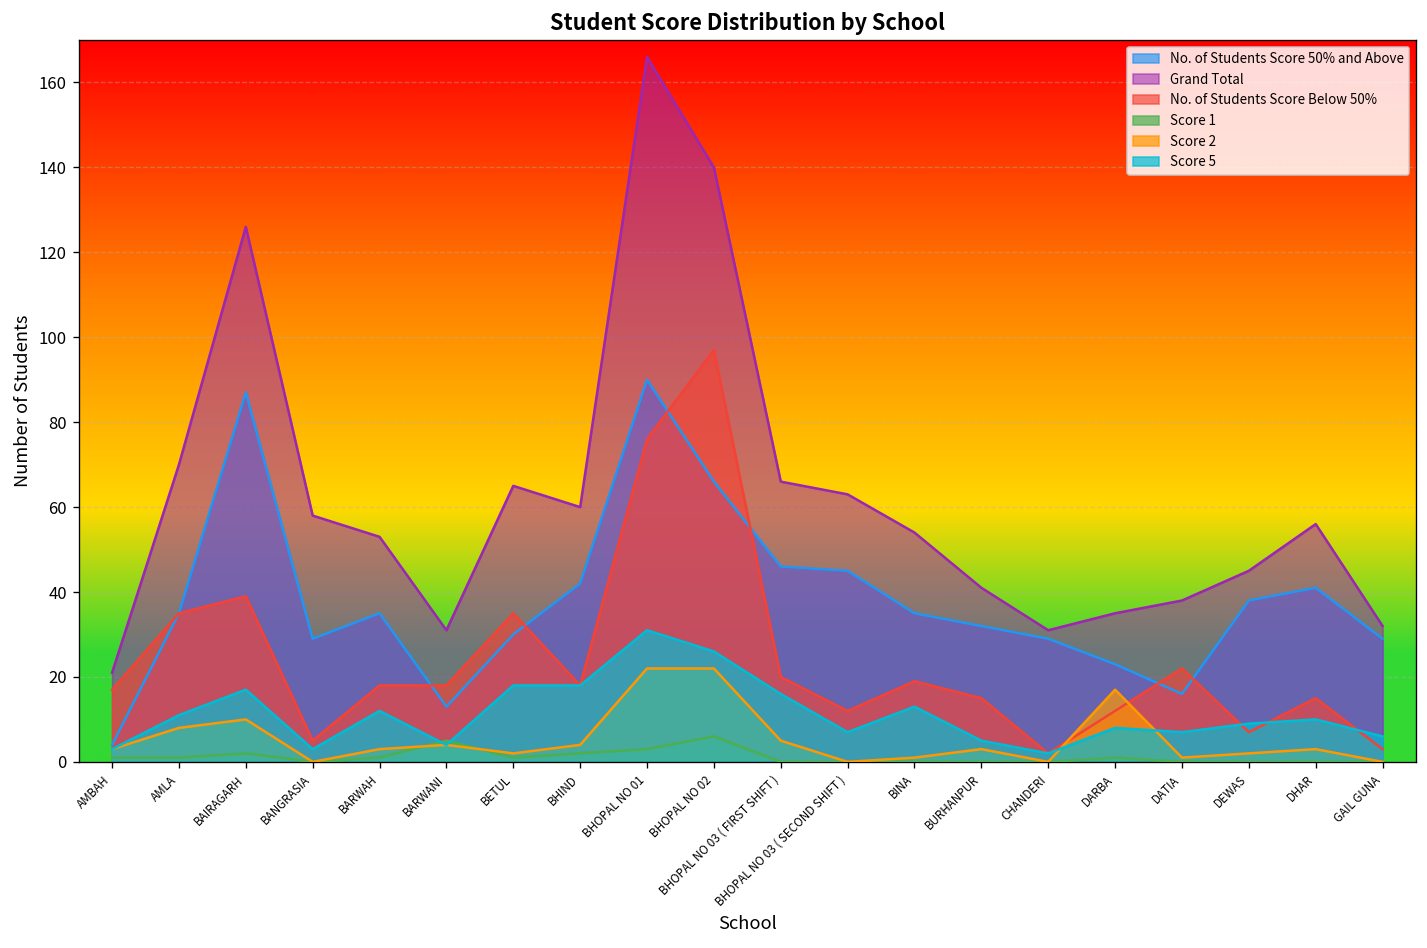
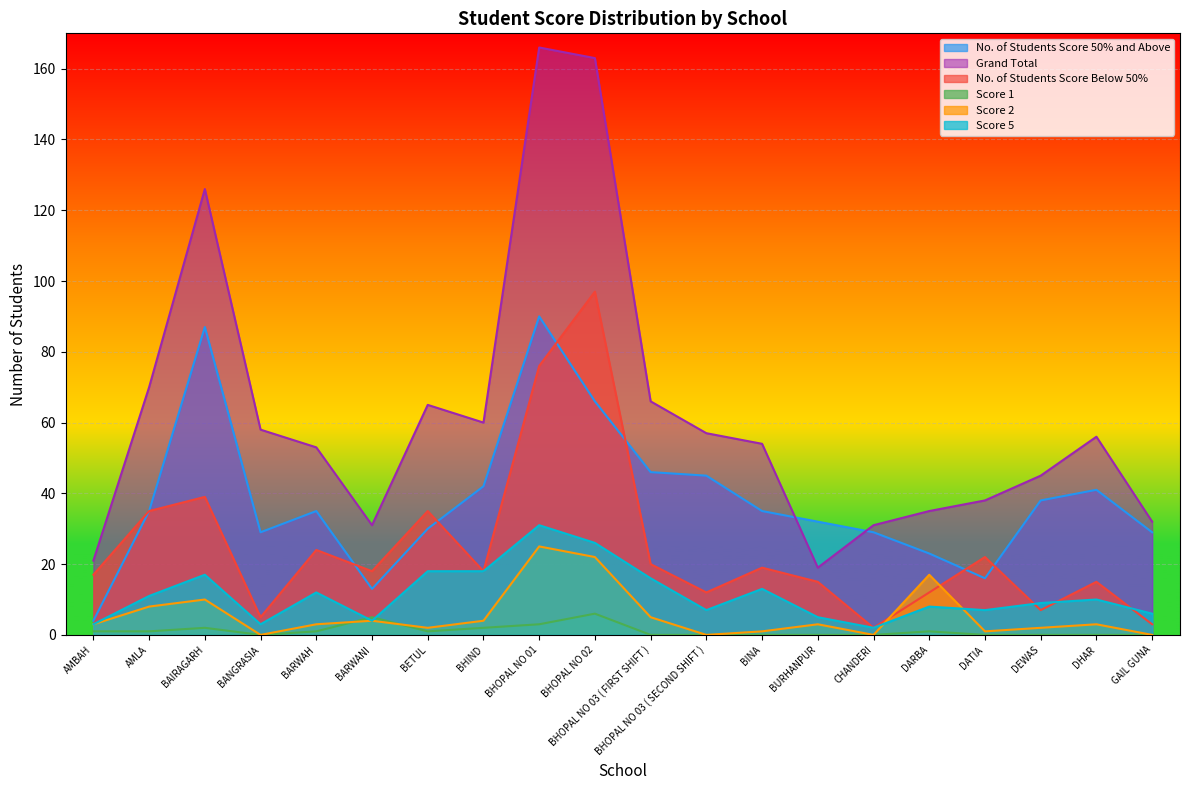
  {
    "Grand Total": {
      "AMBAH": 21,
      "AMLA": 70,
      "BAIRAGARH": 126,
      "BANGRASIA": 58,
      "BARWAH": 53,
      "BARWANI": 31,
      "BETUL": 65,
      "BHIND": 60,
      "BHOPAL NO 01": 166,
-     "BHOPAL NO 02": 140,
+     "BHOPAL NO 02": 163,
      "BHOPAL NO 03 ( FIRST SHIFT )": 66,
-     "BHOPAL NO 03 ( SECOND SHIFT )": 63,
+     "BHOPAL NO 03 ( SECOND SHIFT )": 57,
      "BINA": 54,
-     "BURHANPUR": 41,
+     "BURHANPUR": 19,
      "CHANDERI": 31,
      "DARBA": 35,
      "DATIA": 38,
      "DEWAS": 45,
      "DHAR": 56,
      "GAIL GUNA": 32
    },
    "No. of Students Score Below 50%": {
      "AMBAH": 17,
      "BAIRAGARH": 39,
      "BANGRASIA": 5,
-     "BARWAH": 18,
+     "BARWAH": 24,
      "BARWANI": 18,
      "BETUL": 35,
      "BHOPAL NO 01": 76,
      "BHOPAL NO 02": 97,
      "BHOPAL NO 03 ( FIRST SHIFT )": 20,
      "BHOPAL NO 03 ( SECOND SHIFT )": 12,
      "BINA": 19,
      "BURHANPUR": 15,
      "DARBA": 12,
      "DATIA": 22,
      "DEWAS": 7,
      "DHAR": 15,
      "GAIL GUNA": 3
    },
    "Score 1": {
      "AMBAH": 1,
      "AMLA": 1,
      "BAIRAGARH": 2,
      "BARWAH": 1,
      "BARWANI": 5,
      "BETUL": 1,
      "BHIND": 2,
      "BHOPAL NO 01": 3,
      "BHOPAL NO 02": 6,
      "BHOPAL NO 03 ( FIRST SHIFT )": 0,
      "BINA": 0,
      "BURHANPUR": 0,
      "DARBA": 1,
      "DATIA": 0,
      "DEWAS": 0,
      "DHAR": 0
    },
    "Score 2": {
      "AMLA": 8,
      "BAIRAGARH": 10,
      "BARWAH": 3,
      "BETUL": 2,
      "BHIND": 4,
-     "BHOPAL NO 01": 22,
+     "BHOPAL NO 01": 25,
      "BHOPAL NO 02": 22,
      "BHOPAL NO 03 ( FIRST SHIFT )": 5,
      "BINA": 1,
      "BURHANPUR": 3,
      "DARBA": 17,
      "DATIA": 1,
      "DEWAS": 2,
      "DHAR": 3
    }
  }
